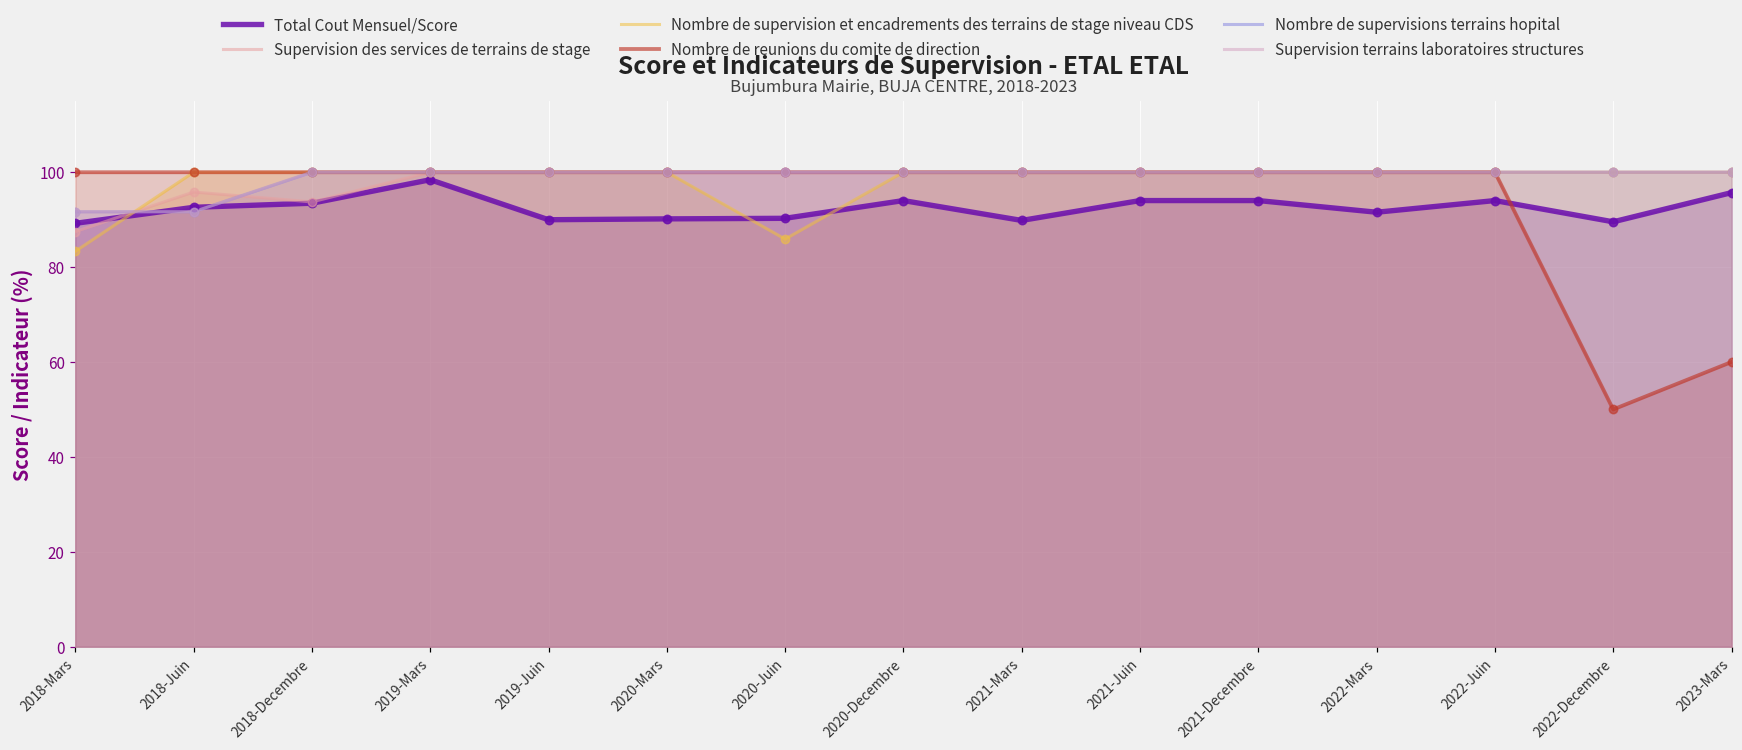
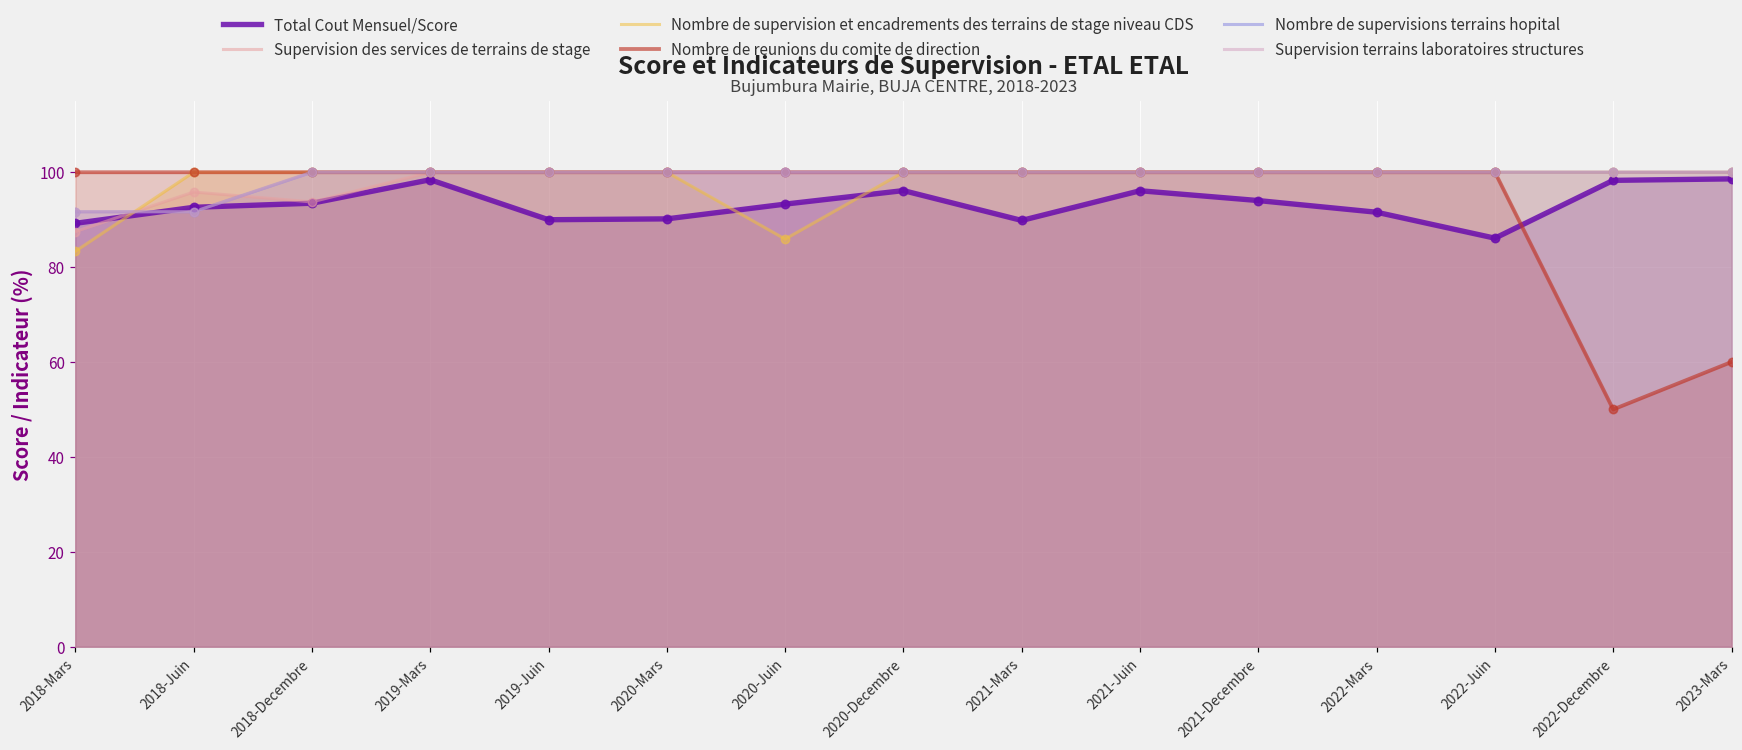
  {
    "Total Cout Mensuel/Score": {
      "2018-Mars": 89,
      "2018-Juin": 93,
      "2019-Mars": 98,
      "2019-Juin": 90,
      "2020-Mars": 90,
-     "2020-Juin": 90,
-     "2020-Decembre": 94,
+     "2020-Juin": 93,
+     "2020-Decembre": 96,
      "2021-Mars": 90,
-     "2021-Juin": 94,
+     "2021-Juin": 96,
      "2021-Decembre": 94,
      "2022-Mars": 92,
-     "2022-Juin": 94,
-     "2022-Decembre": 90,
-     "2023-Mars": 96
+     "2022-Juin": 86,
+     "2022-Decembre": 98,
+     "2023-Mars": 99
    },
    "Nombre de supervision et encadrements des terrains de stage niveau CDS": {
      "2018-Mars": 83,
      "2020-Juin": 86
    },
    "Nombre de reunions du comite de direction": {
      "2018-Mars": 100,
      "2022-Decembre": 50,
      "2023-Mars": 60
    }
  }
